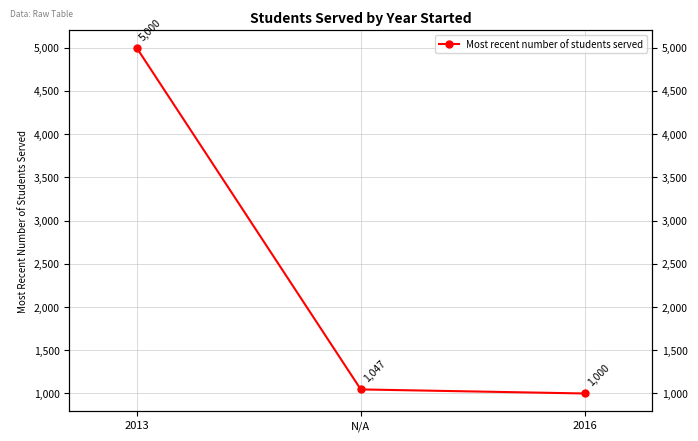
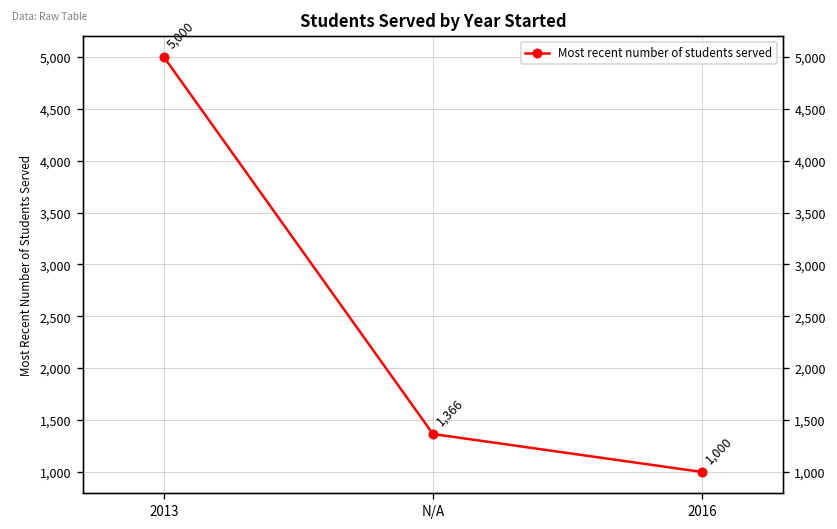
  {
    "2013": "5,000",
-   "N/A": "1,047",
+   "N/A": "1,366",
    "2016": "1,000"
  }
